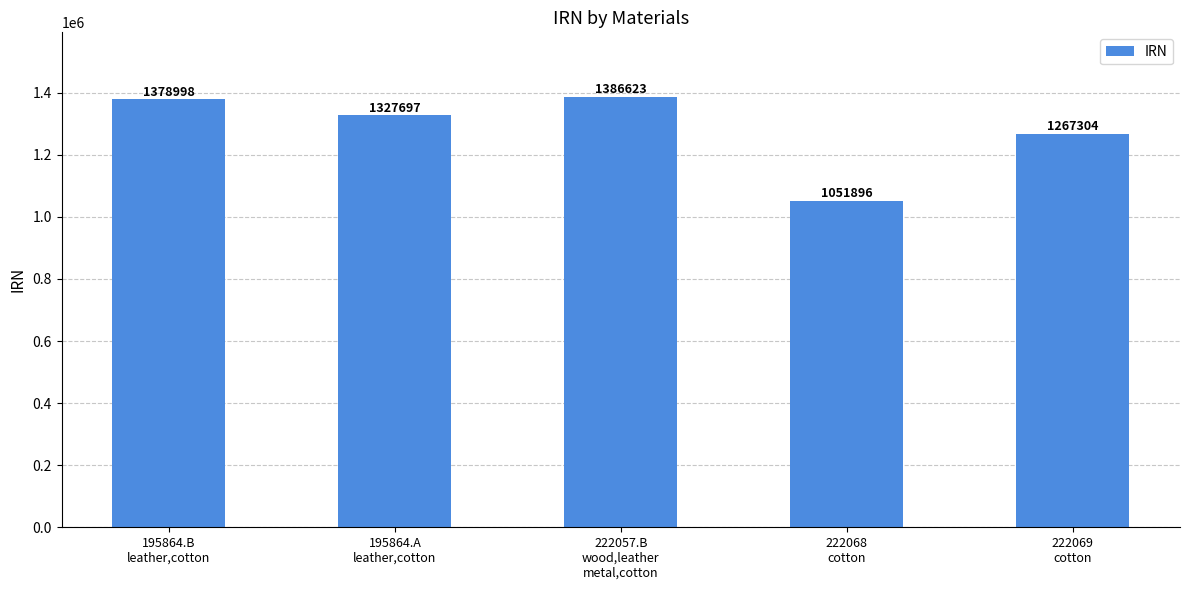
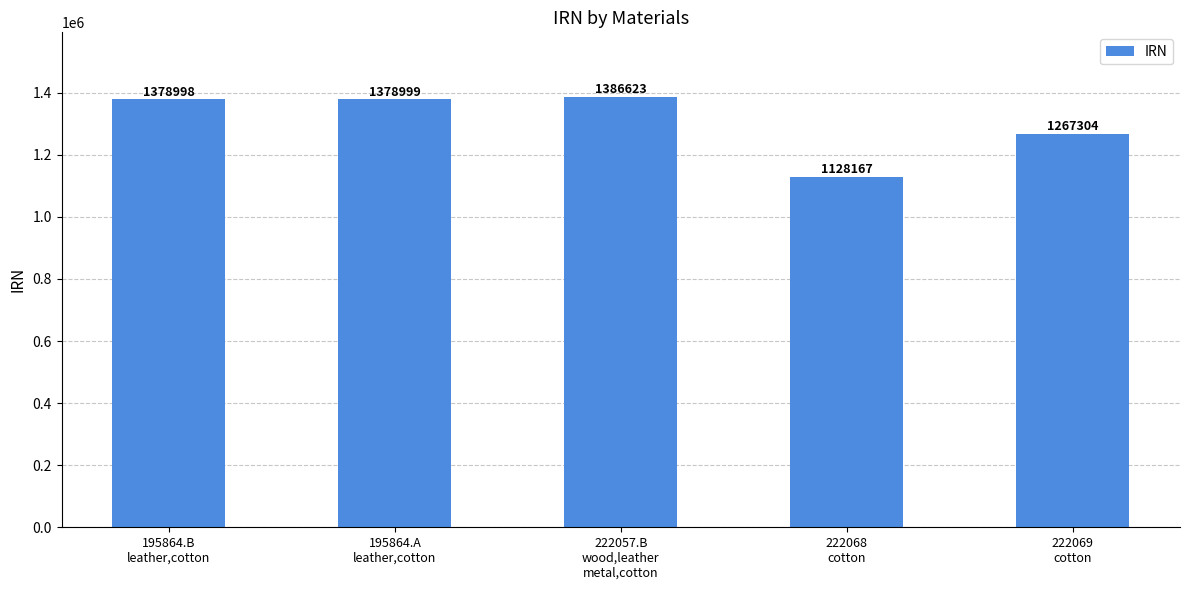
  {
    "195864.B leather,cotton": 1378998,
-   "195864.A leather,cotton": 1327697,
+   "195864.A leather,cotton": 1378999,
    "222057.B wood,leather metal,cotton": 1386623,
-   "222068 cotton": 1051896,
+   "222068 cotton": 1128167,
    "222069 cotton": 1267304
  }
